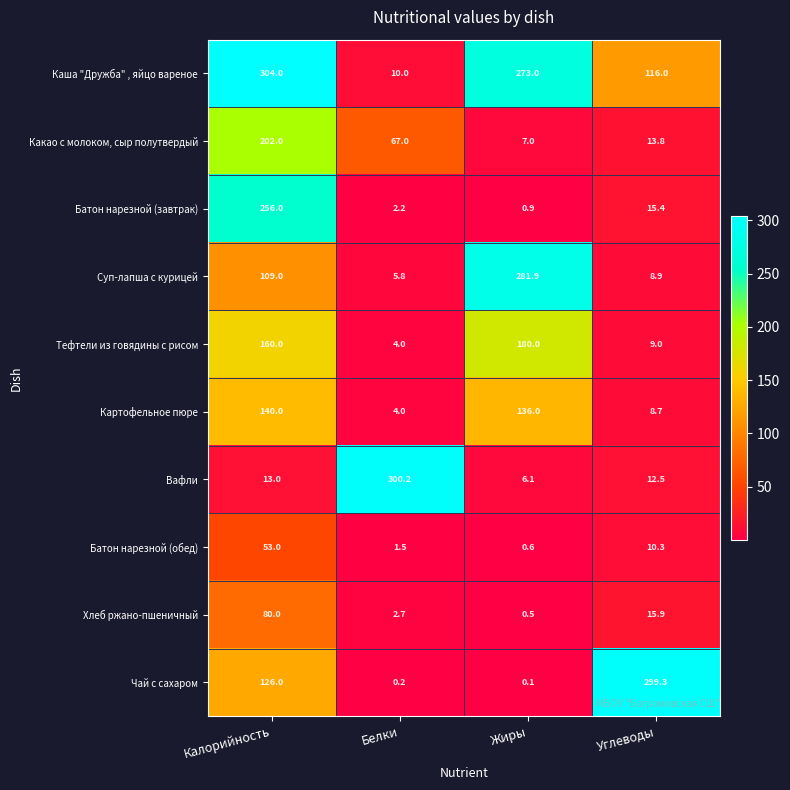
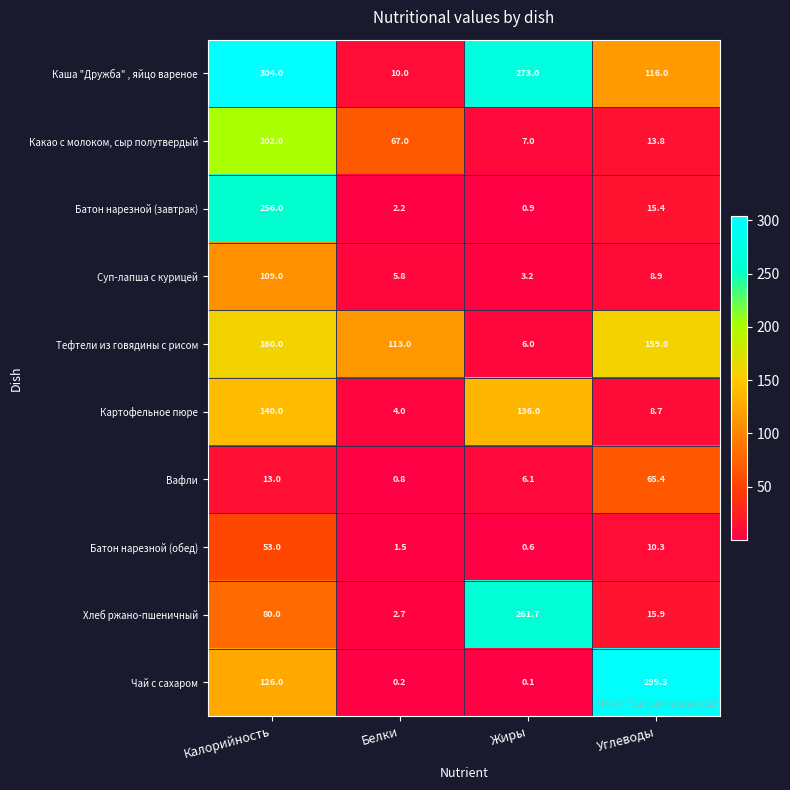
  {
    "Каша \"Дружба\" , яйцо вареное": {
      "Калорийность": 304.0,
      "Белки": 10.0,
      "Жиры": 273.0,
      "Углеводы": 116.0
    },
    "Какао с молоком, сыр полутвердый": {
      "Калорийность": 202.0,
      "Белки": 67.0,
      "Жиры": 7.0,
      "Углеводы": 13.8
    },
    "Батон нарезной (завтрак)": {
      "Калорийность": 256.0,
      "Белки": 2.2,
      "Жиры": 0.9,
      "Углеводы": 15.4
    },
    "Суп-лапша с курицей": {
      "Калорийность": 109.0,
      "Белки": 5.8,
-     "Жиры": 281.9,
+     "Жиры": 3.2,
      "Углеводы": 8.9
    },
    "Тефтели из говядины с рисом": {
      "Калорийность": 160.0,
-     "Белки": 4.0,
-     "Жиры": 180.0,
-     "Углеводы": 9.0
+     "Белки": 113.0,
+     "Жиры": 6.0,
+     "Углеводы": 159.0
    },
    "Картофельное пюре": {
      "Калорийность": 140.0,
      "Белки": 4.0,
      "Жиры": 136.0,
      "Углеводы": 8.7
    },
    "Вафли": {
      "Калорийность": 13.0,
-     "Белки": 300.2,
+     "Белки": 0.8,
      "Жиры": 6.1,
-     "Углеводы": 12.5
+     "Углеводы": 65.4
    },
    "Батон нарезной (обед)": {
      "Калорийность": 53.0,
      "Белки": 1.5,
      "Жиры": 0.6,
      "Углеводы": 10.3
    },
    "Хлеб ржано-пшеничный": {
      "Калорийность": 80.0,
      "Белки": 2.7,
-     "Жиры": 0.5,
+     "Жиры": 261.7,
      "Углеводы": 15.9
    },
    "Чай с сахаром": {
      "Калорийность": 126.0,
      "Белки": 0.2,
      "Жиры": 0.1
    }
  }
